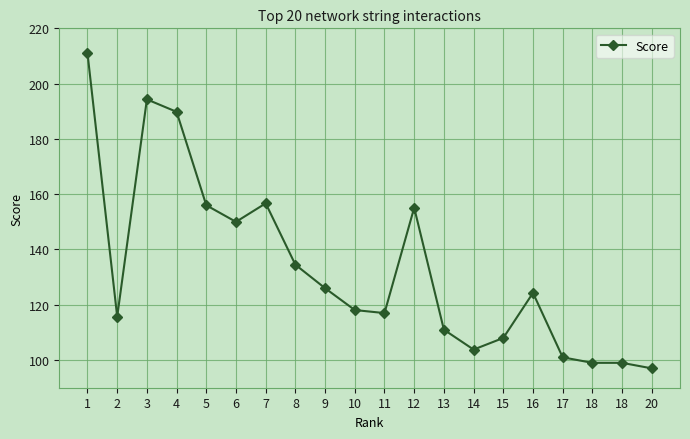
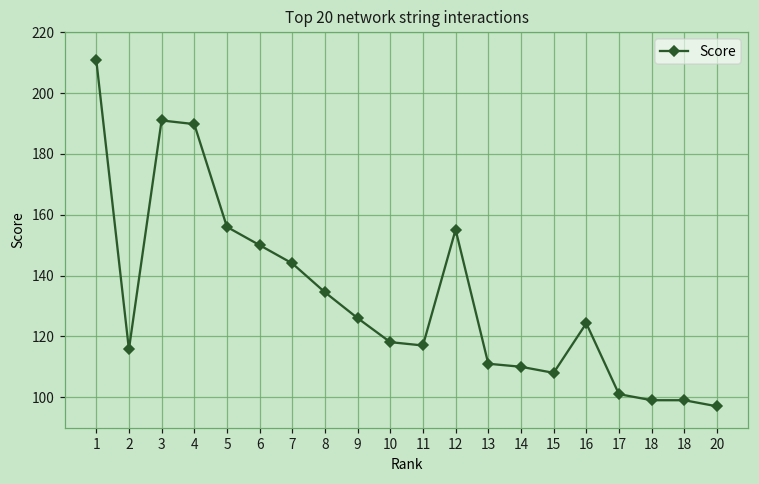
  {
    "1": 211,
    "2": 116,
-   "3": 194,
+   "3": 191,
    "4": 190,
    "5": 156,
    "6": 150,
-   "7": 157,
+   "7": 144,
    "8": 135,
    "9": 126,
    "10": 118,
    "11": 117,
    "12": 155,
    "13": 111,
-   "14": 104,
+   "14": 110,
    "15": 108,
    "16": 124,
    "17": 101,
    "20": 97
  }
